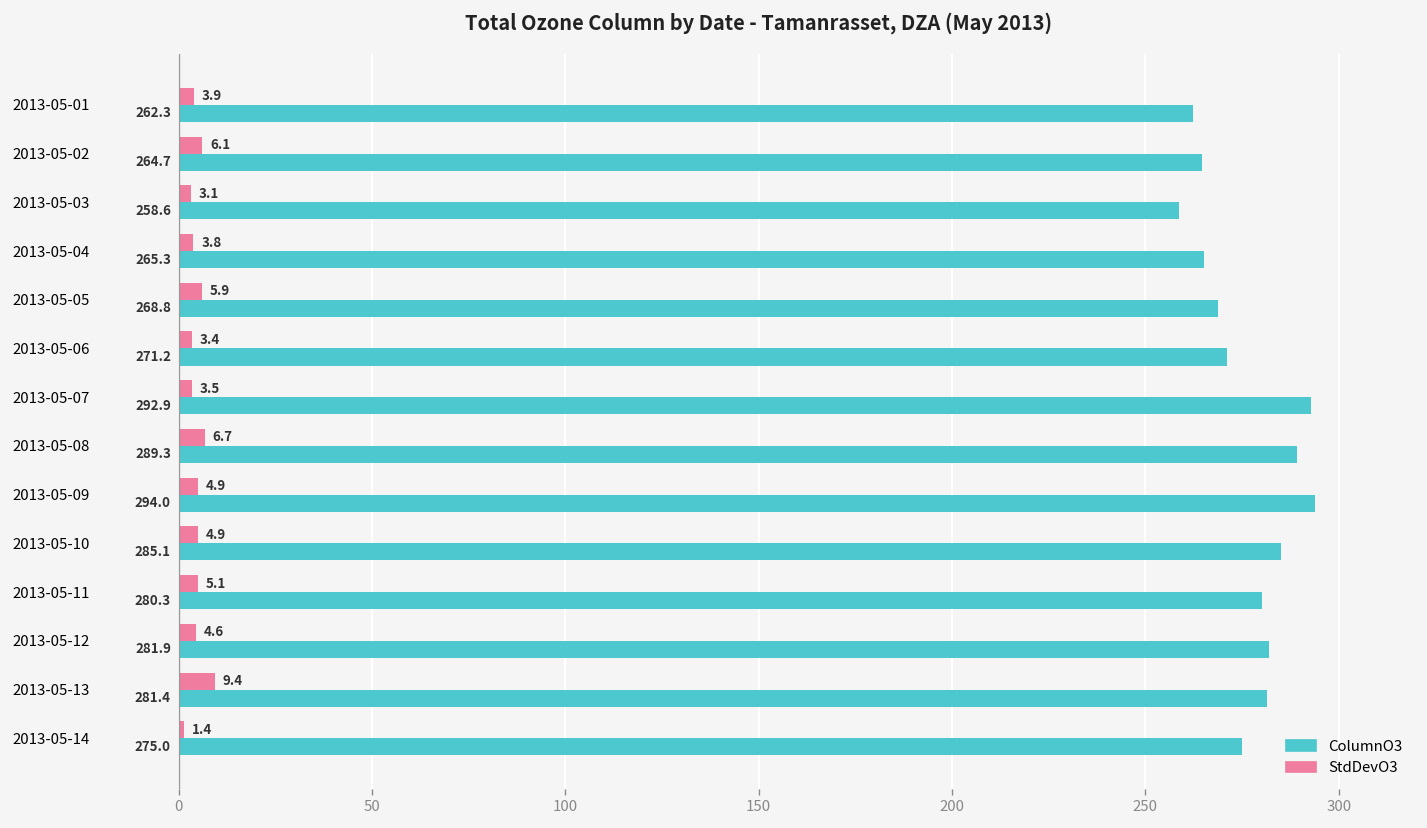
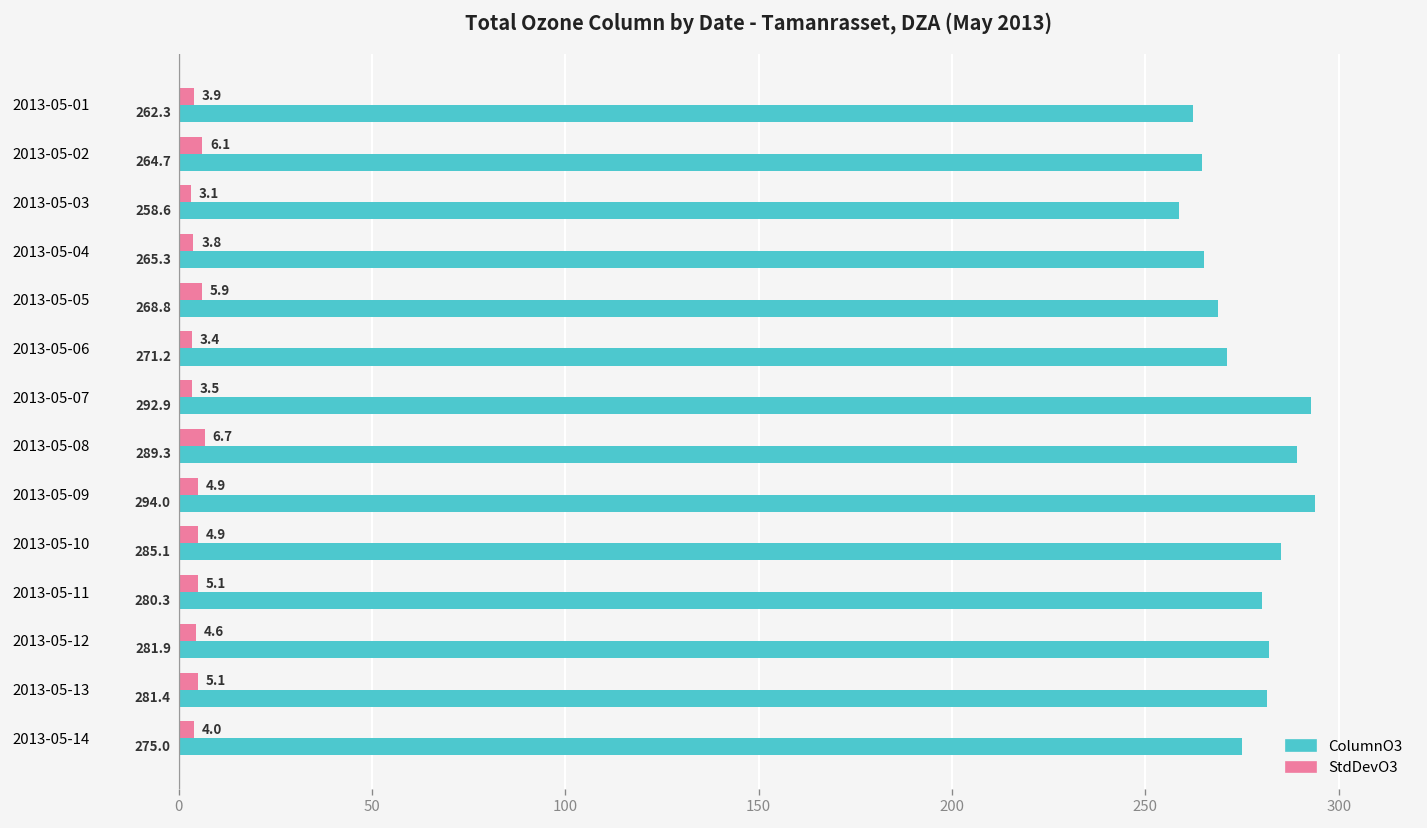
  {
    "ColumnO3": {
      "2013-05-01": 262,
      "2013-05-02": 265,
      "2013-05-03": 259,
      "2013-05-04": 265,
      "2013-05-05": 269,
      "2013-05-06": 271,
      "2013-05-07": 293,
      "2013-05-08": 289,
      "2013-05-09": 294,
      "2013-05-10": 285,
      "2013-05-11": 280,
      "2013-05-12": 282,
      "2013-05-13": 281,
      "2013-05-14": 275
    },
    "StdDevO3": {
      "2013-05-01": 3.9,
      "2013-05-02": 6.1,
      "2013-05-03": 3.1,
      "2013-05-04": 3.8,
      "2013-05-05": 5.9,
      "2013-05-06": 3.4,
      "2013-05-07": 3.5,
      "2013-05-08": 6.7,
      "2013-05-09": 4.9,
      "2013-05-10": 4.9,
      "2013-05-11": 5.1,
      "2013-05-12": 4.6,
-     "2013-05-13": 9.4,
-     "2013-05-14": 1.4
+     "2013-05-13": 5.1,
+     "2013-05-14": 4.0
    }
  }
